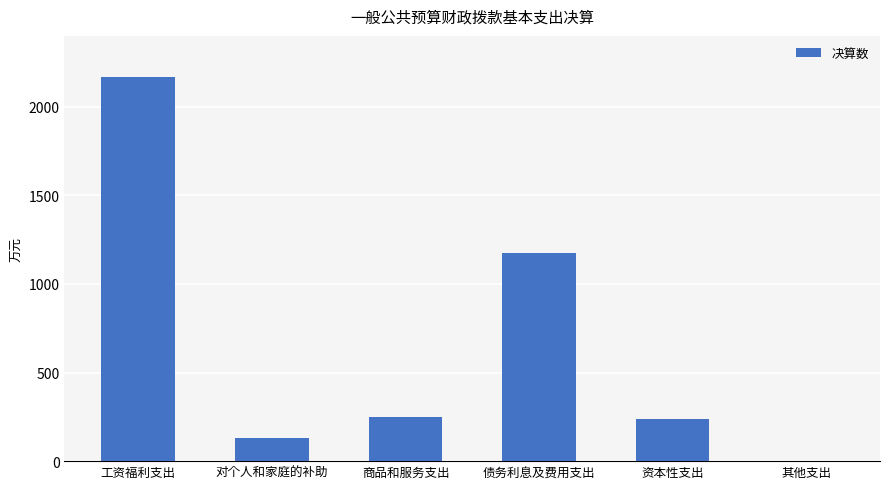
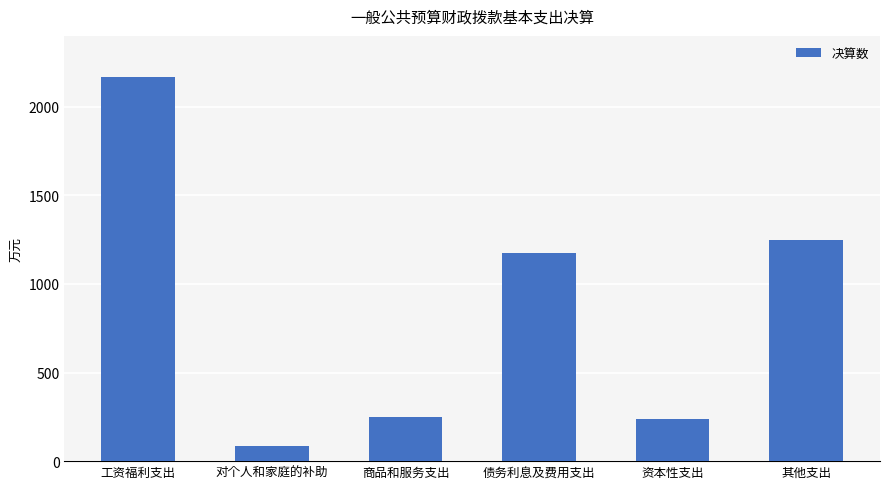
  {
    "工资福利支出": 2170,
-   "对个人和家庭的补助": 130,
+   "对个人和家庭的补助": 80,
    "商品和服务支出": 250,
    "债务利息及费用支出": 1180,
    "资本性支出": 240,
-   "其他支出": 0
+   "其他支出": 1250
  }
